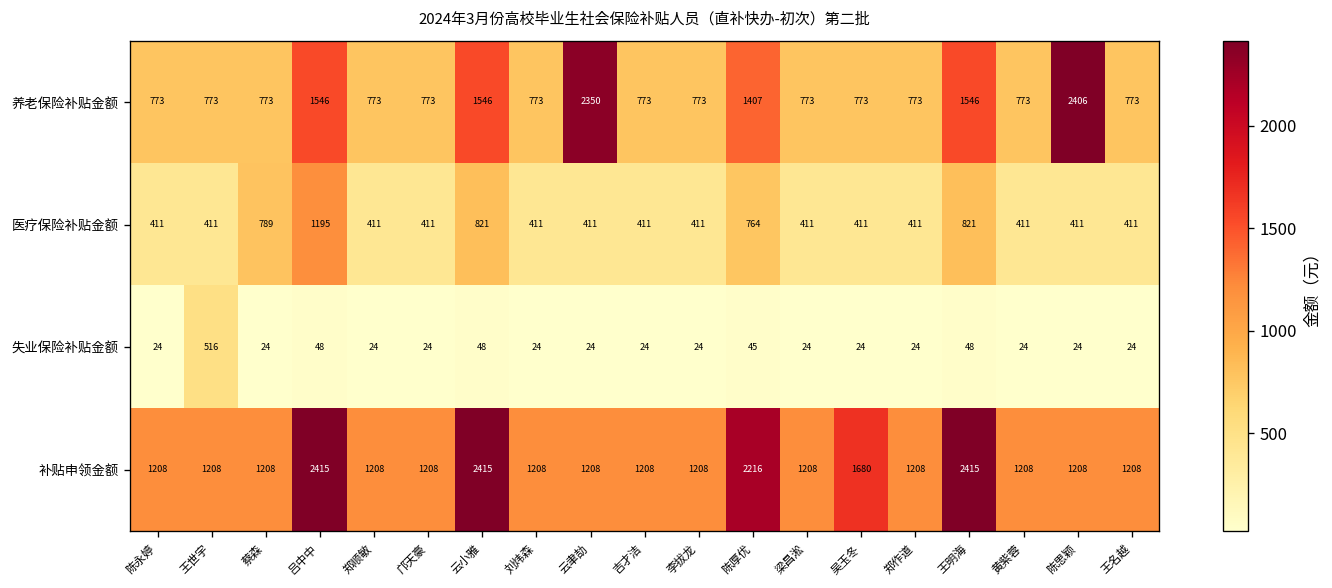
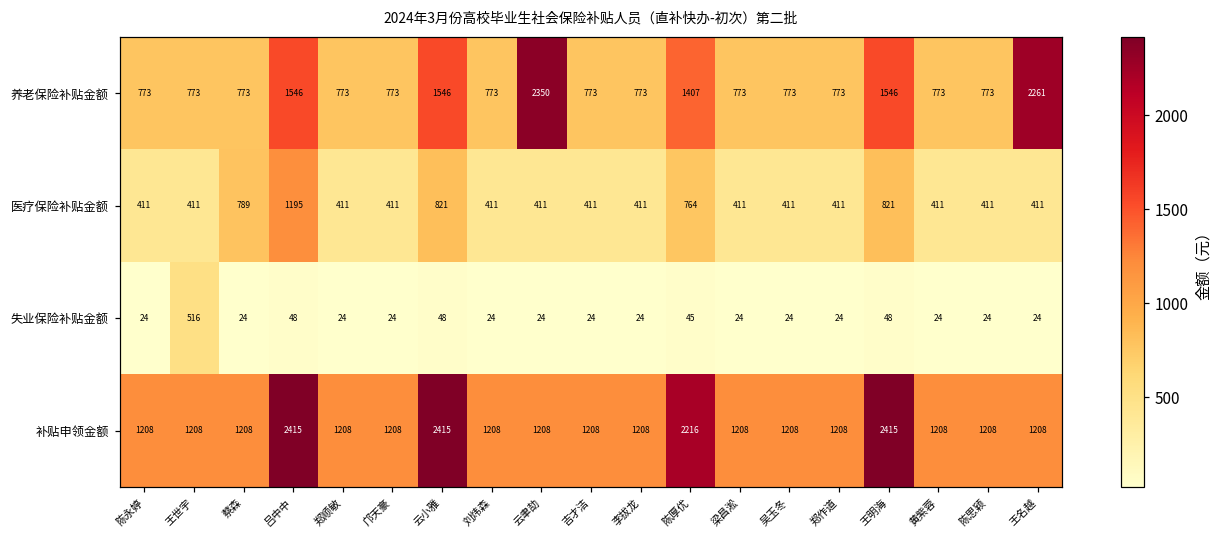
  {
    "养老保险补贴金额": {
      "陈永婷": 773,
      "王世宇": 773,
      "蔡森": 773,
      "吕中中": 1546,
      "郑顺敏": 773,
      "邝天豪": 773,
      "云小雅": 1546,
      "刘炜森": 773,
      "云聿劼": 2350,
      "吉才洁": 773,
      "李拔龙": 773,
      "陈厚优": 1407,
      "梁昌淞": 773,
      "吴玉冬": 773,
      "郑作道": 773,
      "王明海": 1546,
      "黄紫蓉": 773,
-     "陈思颖": 2406,
-     "王名越": 773
+     "陈思颖": 773,
+     "王名越": 2261
    },
    "医疗保险补贴金额": {
      "陈永婷": 411,
      "王世宇": 411,
      "蔡森": 789,
      "吕中中": 1195,
      "郑顺敏": 411,
      "邝天豪": 411,
      "云小雅": 821,
      "刘炜森": 411,
      "云聿劼": 411,
      "吉才洁": 411,
      "李拔龙": 411,
      "陈厚优": 764,
      "梁昌淞": 411,
      "吴玉冬": 411,
      "郑作道": 411,
      "王明海": 821,
      "黄紫蓉": 411,
      "陈思颖": 411,
      "王名越": 411
    },
    "失业保险补贴金额": {
      "陈永婷": 24,
      "王世宇": 516,
      "蔡森": 24,
      "吕中中": 48,
      "郑顺敏": 24,
      "邝天豪": 24,
      "云小雅": 48,
      "刘炜森": 24,
      "云聿劼": 24,
      "吉才洁": 24,
      "李拔龙": 24,
      "陈厚优": 45,
      "梁昌淞": 24,
      "吴玉冬": 24,
      "郑作道": 24,
      "王明海": 48,
      "黄紫蓉": 24,
      "陈思颖": 24,
      "王名越": 24
    },
    "补贴申领金额": {
      "陈永婷": 1208,
      "王世宇": 1208,
      "蔡森": 1208,
      "吕中中": 2415,
      "郑顺敏": 1208,
      "邝天豪": 1208,
      "云小雅": 2415,
      "刘炜森": 1208,
      "云聿劼": 1208,
      "吉才洁": 1208,
      "李拔龙": 1208,
      "陈厚优": 2216,
      "梁昌淞": 1208,
-     "吴玉冬": 1680,
+     "吴玉冬": 1208,
      "郑作道": 1208,
      "王明海": 2415,
      "黄紫蓉": 1208,
      "陈思颖": 1208,
      "王名越": 1208
    }
  }
